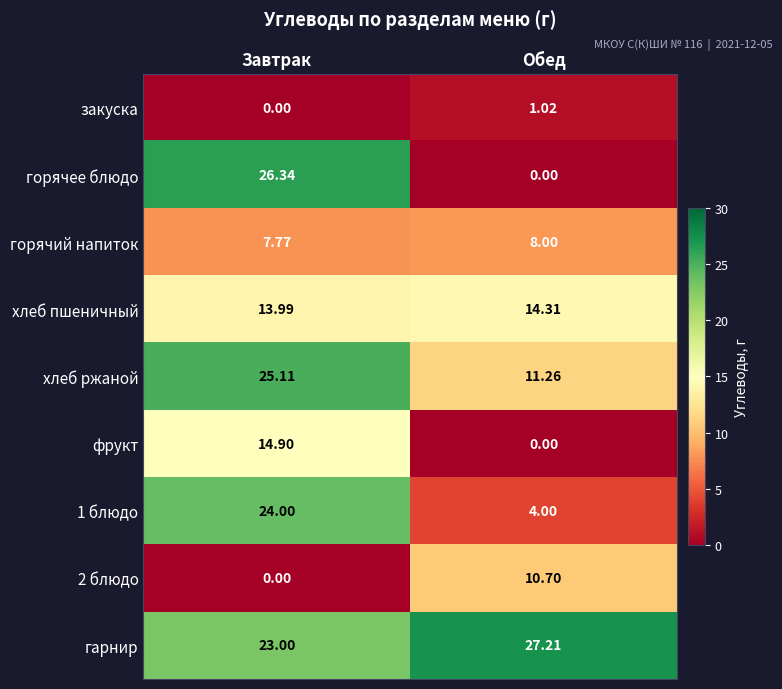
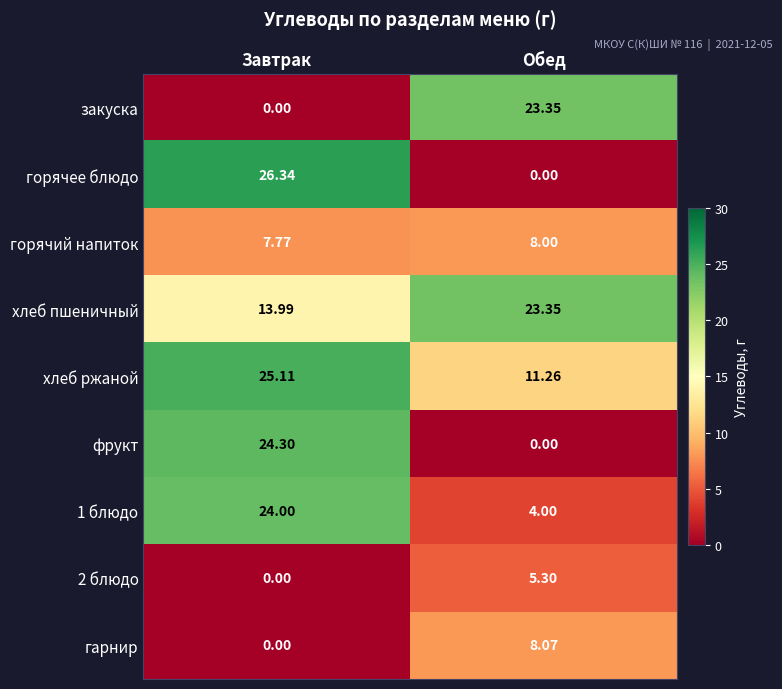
  {
    "закуска": {
      "Завтрак": 0.00,
-     "Обед": 1.02
+     "Обед": 23.35
    },
    "горячее блюдо": {
      "Завтрак": 26.34,
      "Обед": 0.00
    },
    "горячий напиток": {
      "Завтрак": 7.77,
      "Обед": 8.00
    },
    "хлеб пшеничный": {
      "Завтрак": 13.99,
-     "Обед": 14.31
+     "Обед": 23.35
    },
    "хлеб ржаной": {
      "Завтрак": 25.11,
      "Обед": 11.26
    },
    "фрукт": {
-     "Завтрак": 14.90,
+     "Завтрак": 24.30,
      "Обед": 0.00
    },
    "1 блюдо": {
      "Завтрак": 24.00,
      "Обед": 4.00
    },
    "2 блюдо": {
      "Завтрак": 0.00,
-     "Обед": 10.70
+     "Обед": 5.30
    },
    "гарнир": {
-     "Завтрак": 23.00,
-     "Обед": 27.21
+     "Завтрак": 0.00,
+     "Обед": 8.07
    }
  }
